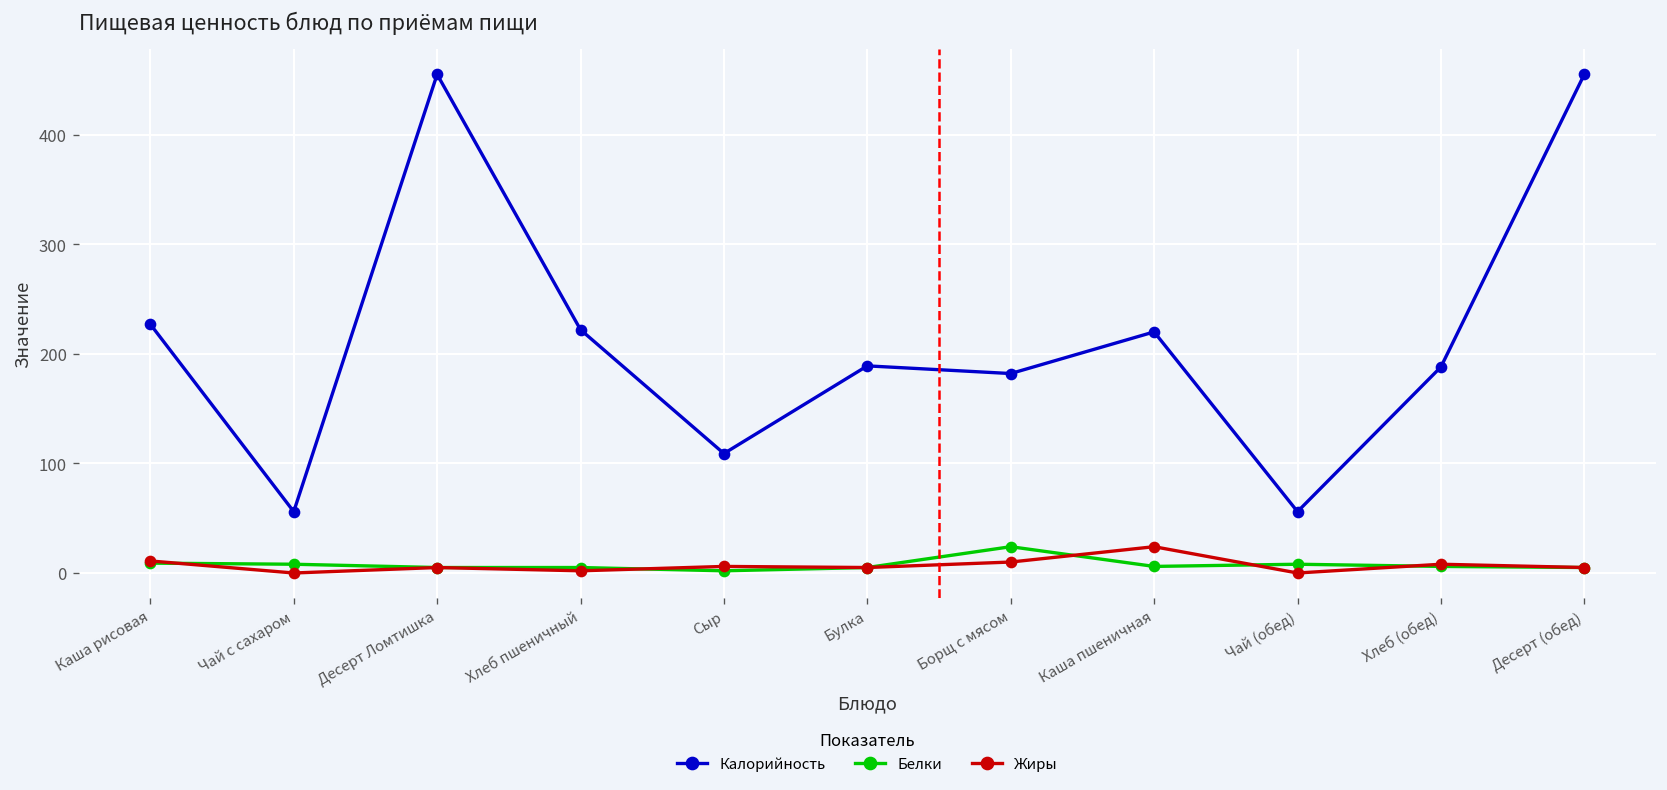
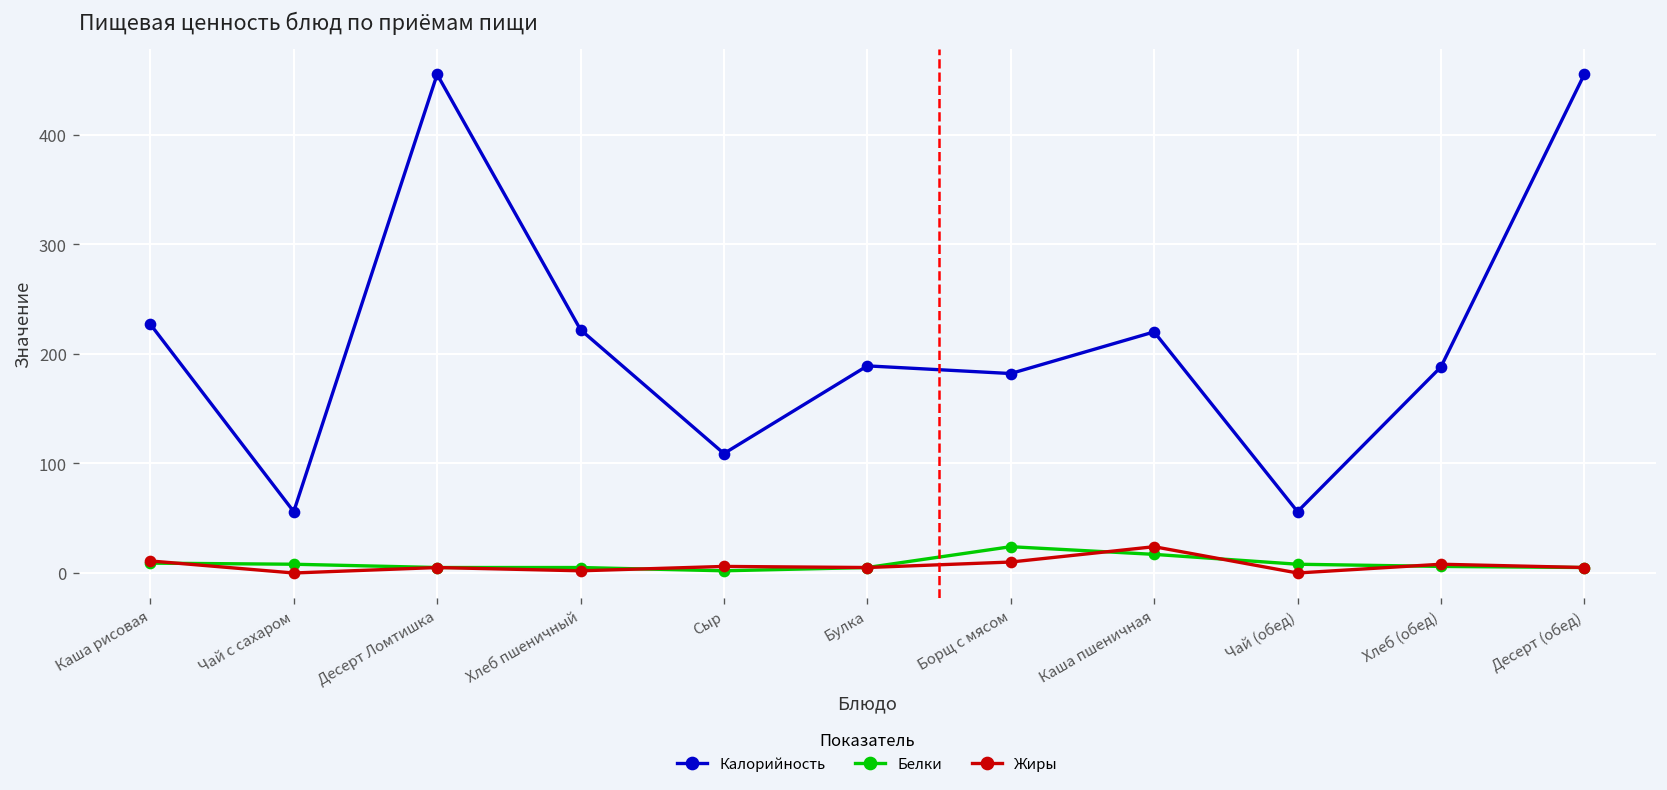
  {
    "Калорийность": {
      "Каша рисовая": 230,
      "Чай с сахаром": 60,
      "Десерт Ломтишка": 460,
      "Хлеб пшеничный": 220,
      "Сыр": 110,
      "Булка": 190,
      "Борщ с мясом": 180,
      "Каша пшеничная": 220,
      "Чай (обед)": 60,
      "Хлеб (обед)": 190,
      "Десерт (обед)": 460
    },
    "Белки": {
      "Чай с сахаром": 10,
      "Хлеб пшеничный": 10,
      "Сыр": 0,
      "Борщ с мясом": 20,
-     "Каша пшеничная": 10,
+     "Каша пшеничная": 20,
      "Чай (обед)": 10
    },
    "Жиры": {
      "Чай с сахаром": 0,
      "Хлеб пшеничный": 0,
      "Сыр": 10,
      "Борщ с мясом": 10,
      "Каша пшеничная": 20,
      "Чай (обед)": 0
    }
  }
